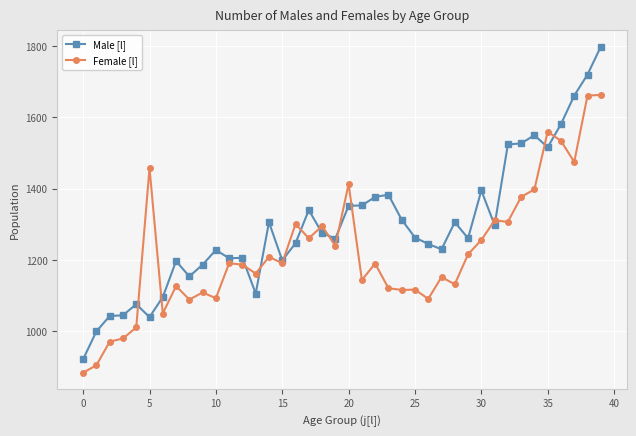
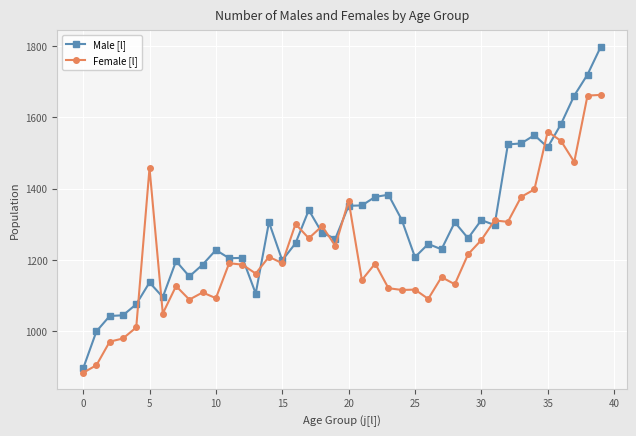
  {
    "Male [l]": {
-     "0": 920,
-     "5": 1040,
+     "0": 900,
+     "5": 1140,
      "10": 1230,
      "15": 1200,
      "20": 1350,
-     "25": 1260,
-     "30": 1400,
+     "25": 1210,
+     "30": 1310,
      "35": 1520
    },
    "Female [l]": {
      "0": 880,
      "5": 1460,
      "10": 1090,
      "15": 1190,
-     "20": 1410,
+     "20": 1370,
      "25": 1120,
      "30": 1260,
      "35": 1560
    }
  }
